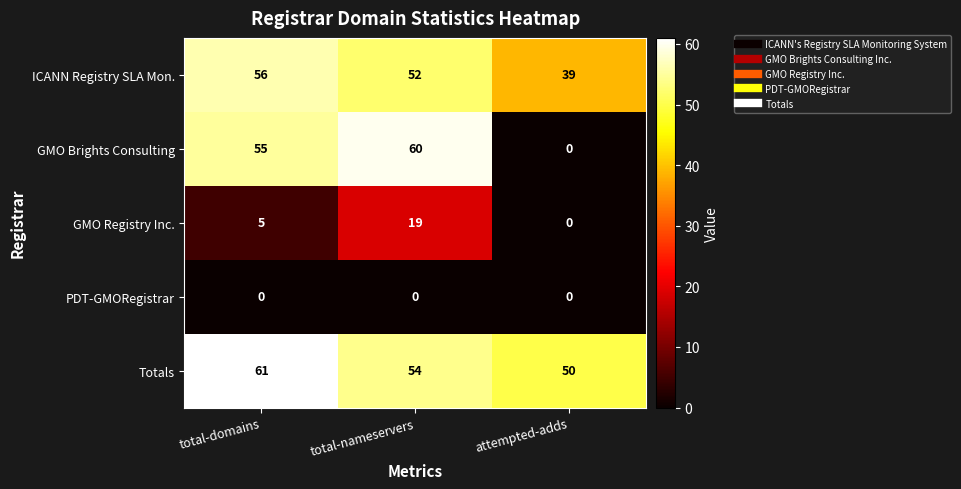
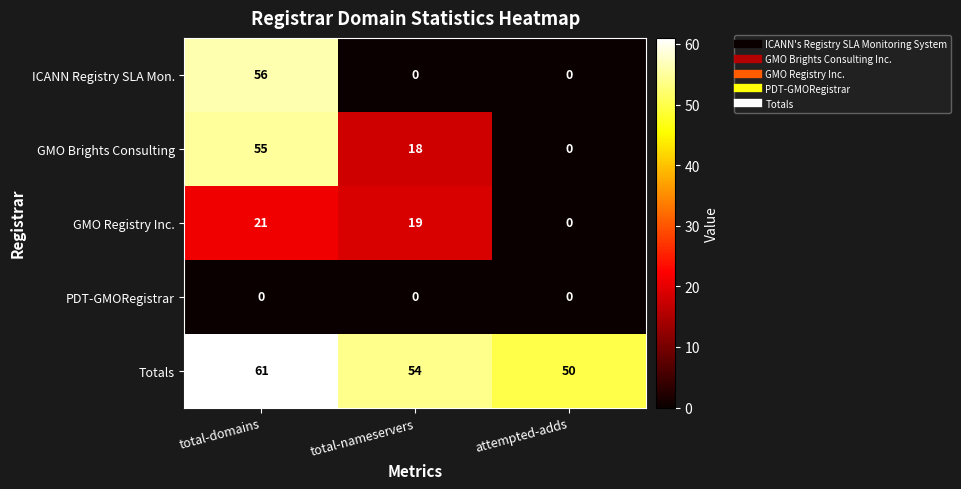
  {
    "ICANN Registry SLA Mon.": {
      "total-domains": 56,
-     "total-nameservers": 52,
-     "attempted-adds": 39
+     "total-nameservers": 0,
+     "attempted-adds": 0
    },
    "GMO Brights Consulting": {
      "total-domains": 55,
-     "total-nameservers": 60,
+     "total-nameservers": 18,
      "attempted-adds": 0
    },
    "GMO Registry Inc.": {
-     "total-domains": 5,
+     "total-domains": 21,
      "total-nameservers": 19,
      "attempted-adds": 0
    },
    "PDT-GMORegistrar": {
      "total-domains": 0,
      "total-nameservers": 0,
      "attempted-adds": 0
    },
    "Totals": {
      "total-domains": 61,
      "total-nameservers": 54,
      "attempted-adds": 50
    }
  }
